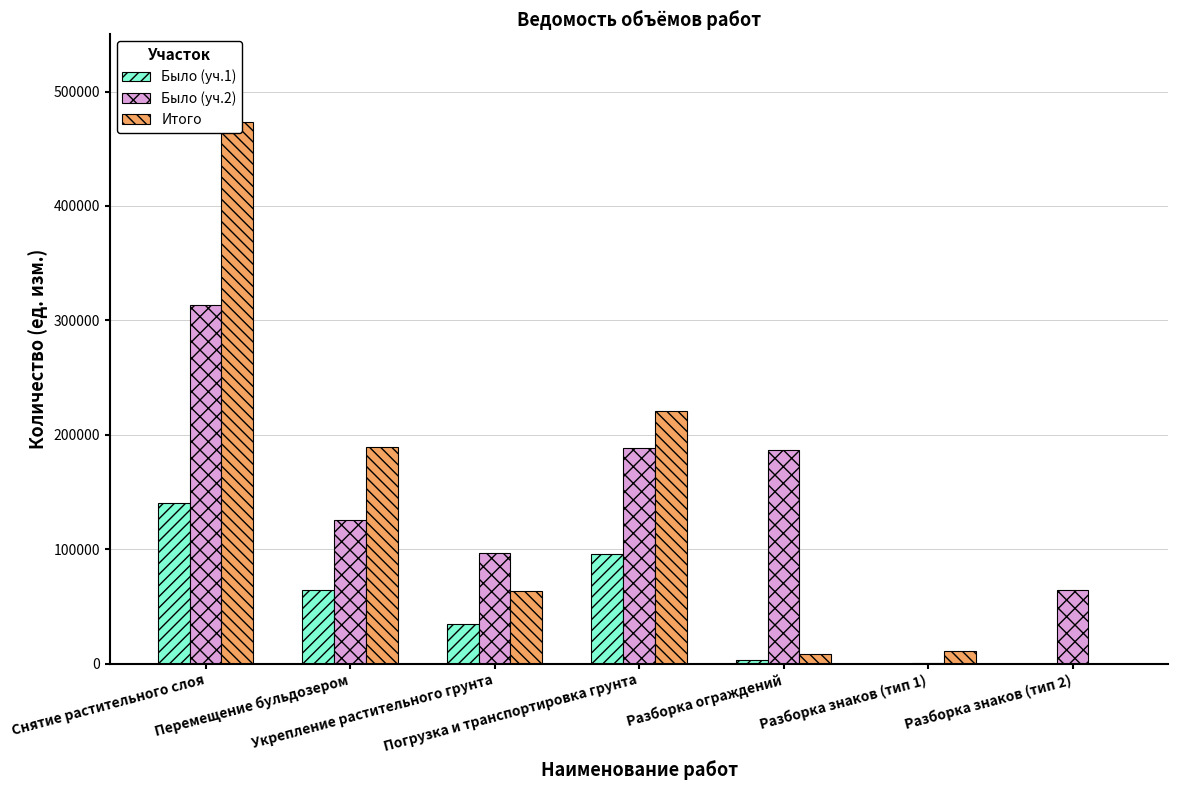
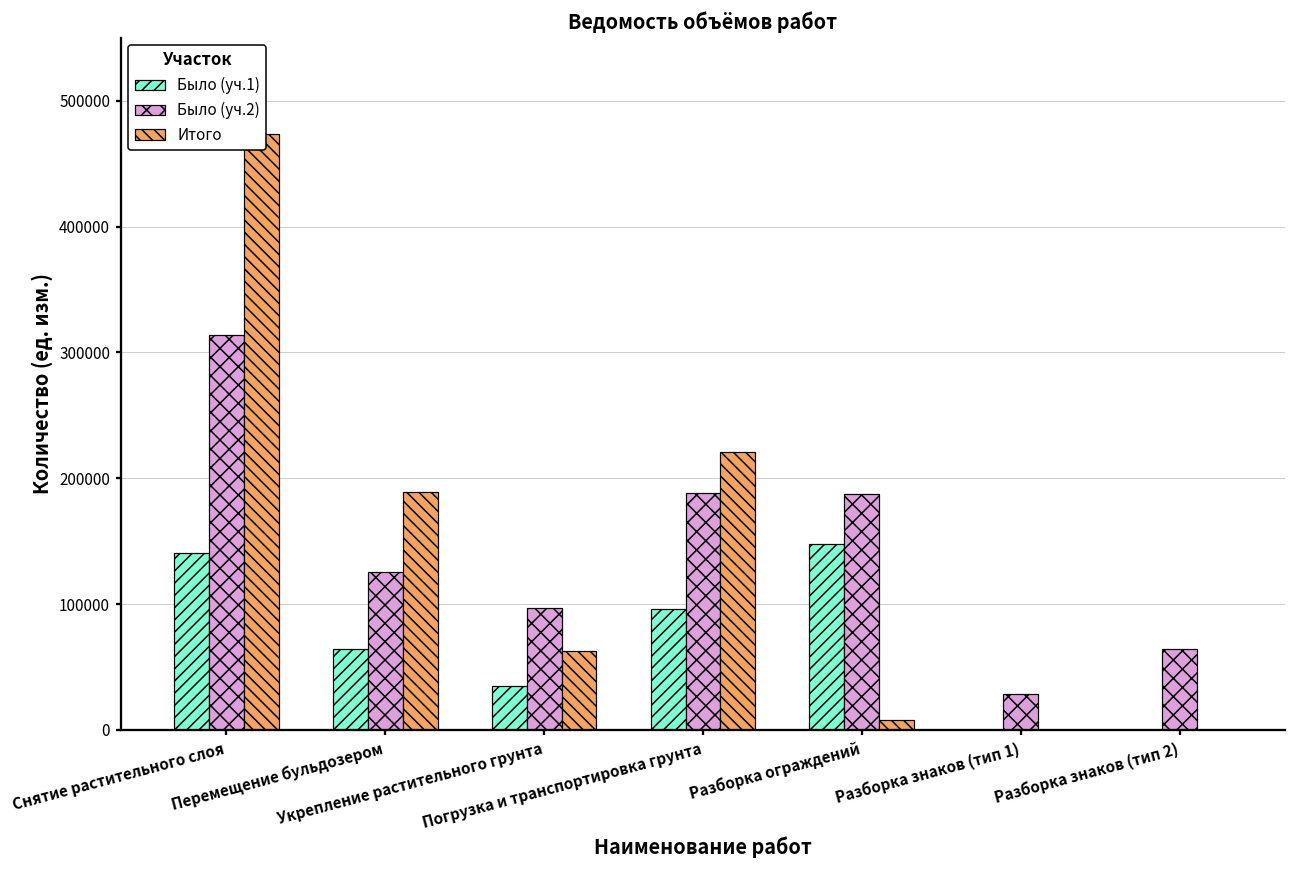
  {
    "Было (уч.1)": {
      "Снятие растительного слоя": 140000,
      "Перемещение бульдозером": 64000,
      "Укрепление растительного грунта": 35000,
      "Погрузка и транспортировка грунта": 96000,
-     "Разборка ограждений": 3000
+     "Разборка ограждений": 148000
    },
    "Было (уч.2)": {
      "Снятие растительного слоя": 314000,
      "Перемещение бульдозером": 125000,
      "Укрепление растительного грунта": 97000,
      "Погрузка и транспортировка грунта": 188000,
      "Разборка ограждений": 187000,
-     "Разборка знаков (тип 1)": 0,
+     "Разборка знаков (тип 1)": 28000,
      "Разборка знаков (тип 2)": 64000
    },
    "Итого": {
      "Перемещение бульдозером": 189000,
      "Укрепление растительного грунта": 63000,
      "Погрузка и транспортировка грунта": 221000,
      "Разборка ограждений": 8000,
-     "Разборка знаков (тип 1)": 11000
+     "Разборка знаков (тип 1)": 0
    }
  }
